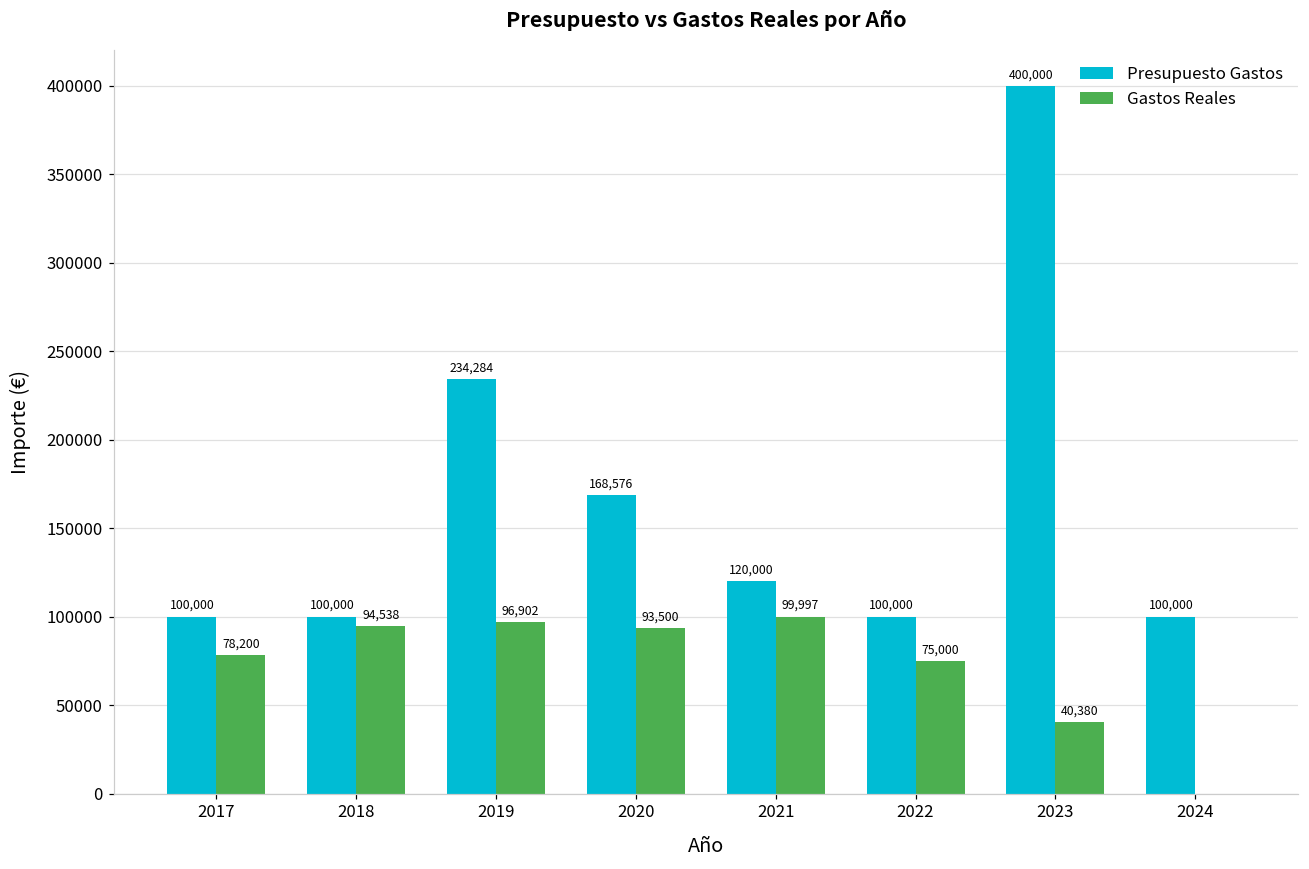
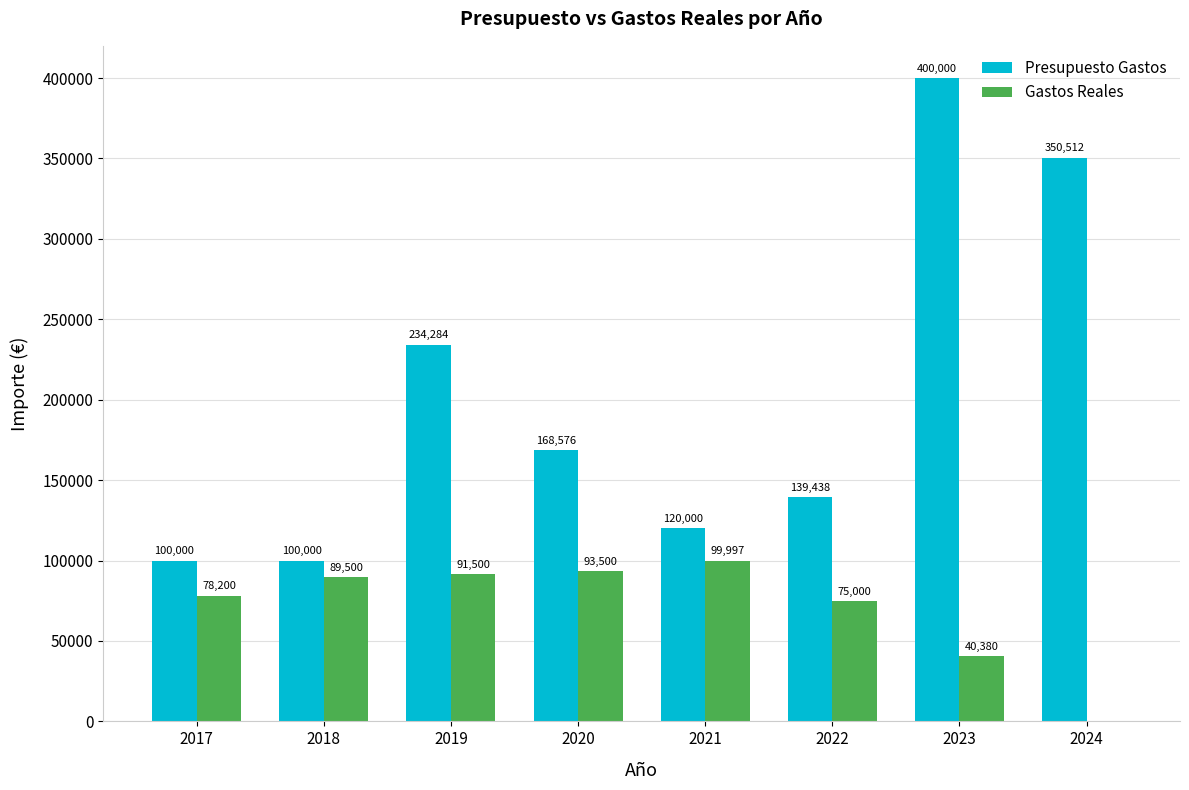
  {
    "Presupuesto Gastos": {
      "2017": "100,000",
      "2018": "100,000",
      "2019": "234,284",
      "2020": "168,576",
      "2021": "120,000",
-     "2022": "100,000",
+     "2022": "139,438",
      "2023": "400,000",
-     "2024": "100,000"
+     "2024": "350,512"
    },
    "Gastos Reales": {
      "2017": "78,200",
-     "2018": "94,538",
-     "2019": "96,902",
+     "2018": "89,500",
+     "2019": "91,500",
      "2020": "93,500",
      "2021": "99,997",
      "2022": "75,000",
      "2023": "40,380"
    }
  }
